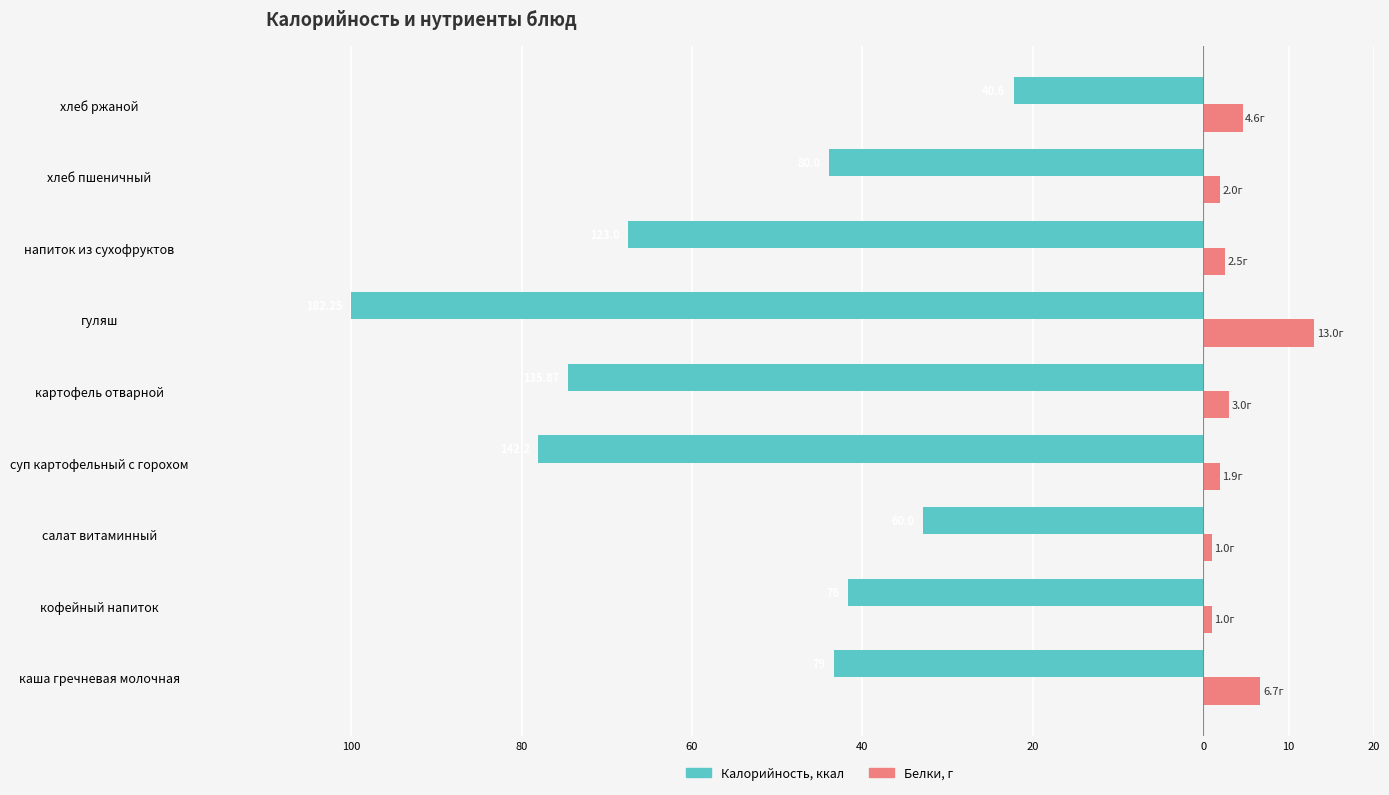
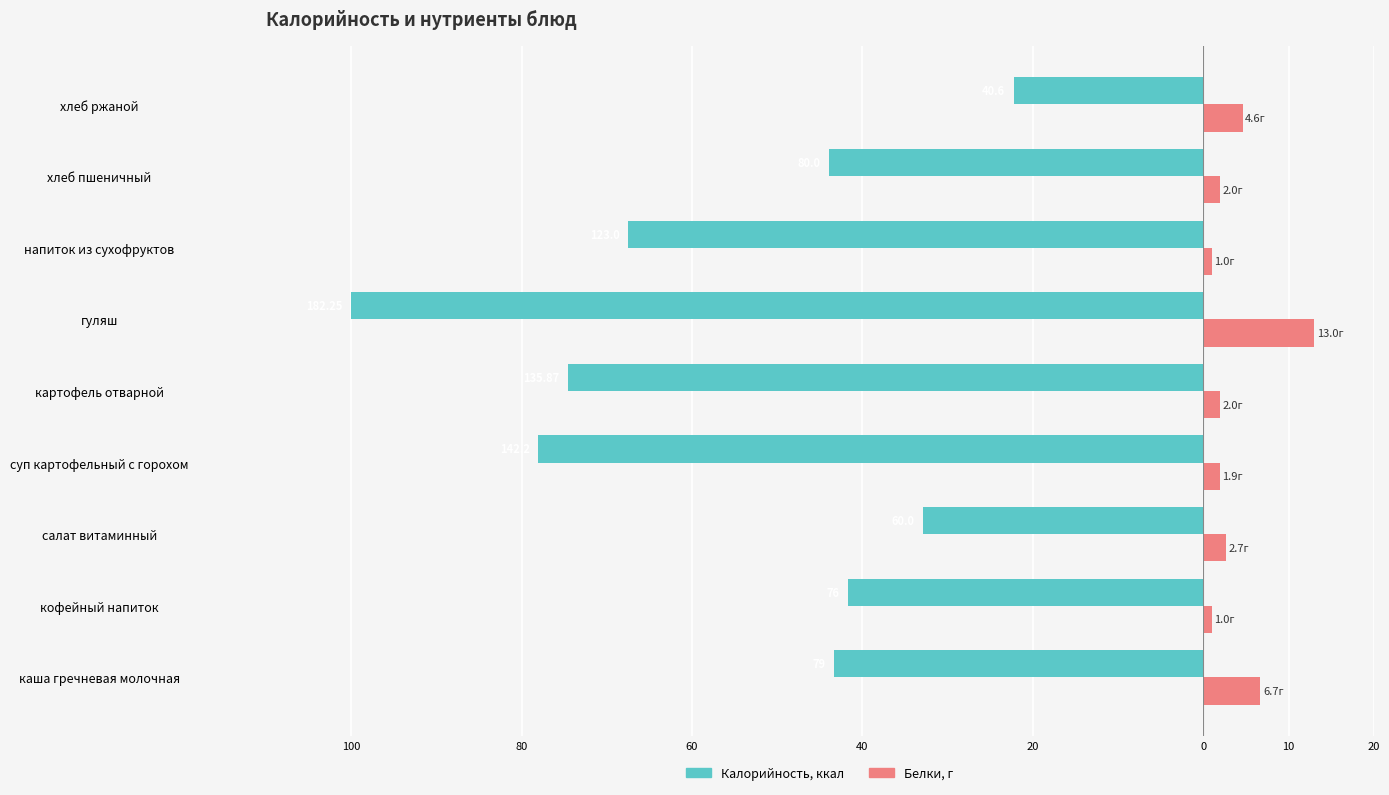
  {
    "Белки, г": {
      "хлеб ржаной": "4.6г",
      "хлеб пшеничный": "2.0г",
-     "напиток из сухофруктов": "2.5г",
+     "напиток из сухофруктов": "1.0г",
      "гуляш": "13.0г",
-     "картофель отварной": "3.0г",
+     "картофель отварной": "2.0г",
      "суп картофельный с горохом": "1.9г",
-     "салат витаминный": "1.0г",
+     "салат витаминный": "2.7г",
      "кофейный напиток": "1.0г",
      "каша гречневая молочная": "6.7г"
    }
  }
